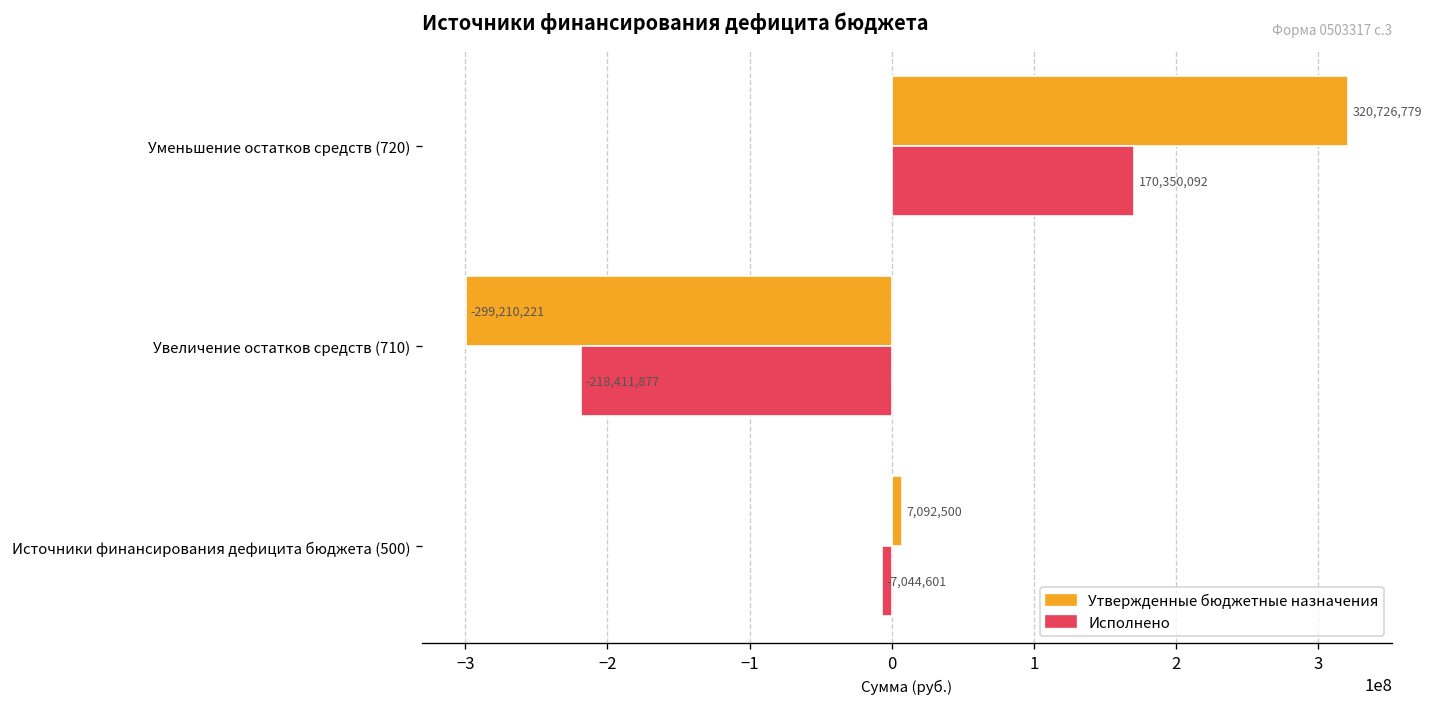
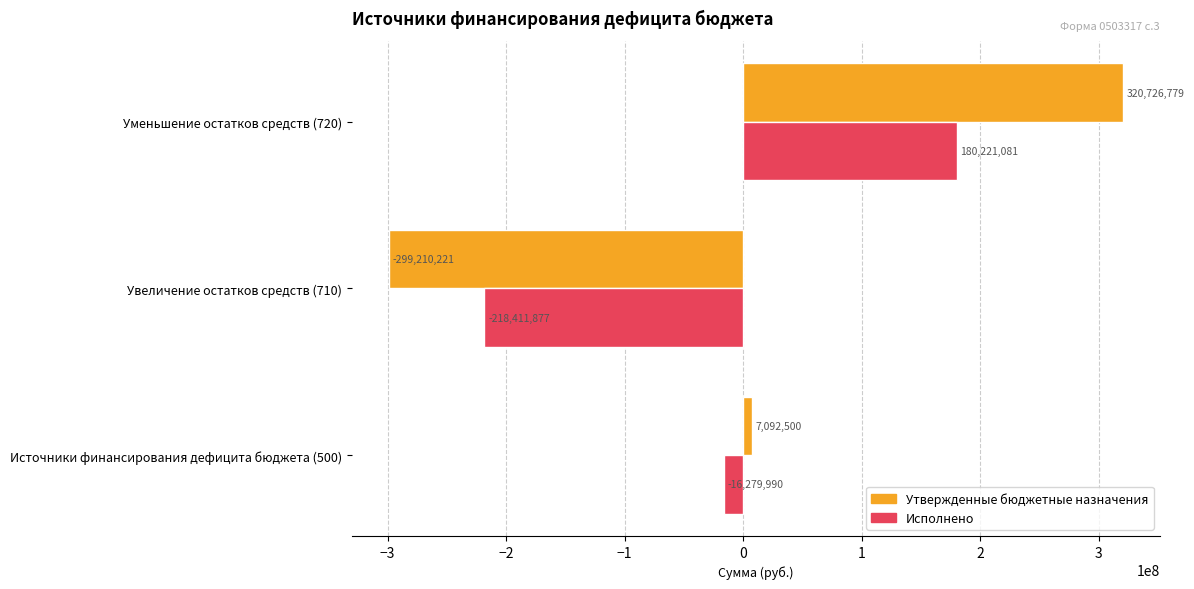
  {
    "Утвержденные бюджетные назначения": {
      "Уменьшение остатков средств (720)": "320,726,779",
      "Увеличение остатков средств (710)": "-299,210,221",
      "Источники финансирования дефицита бюджета (500)": "7,092,500"
    },
    "Исполнено": {
-     "Уменьшение остатков средств (720)": "170,350,092",
+     "Уменьшение остатков средств (720)": "180,221,081",
      "Увеличение остатков средств (710)": "-218,411,877",
-     "Источники финансирования дефицита бюджета (500)": "-7,044,601"
+     "Источники финансирования дефицита бюджета (500)": "-16,279,990"
    }
  }
